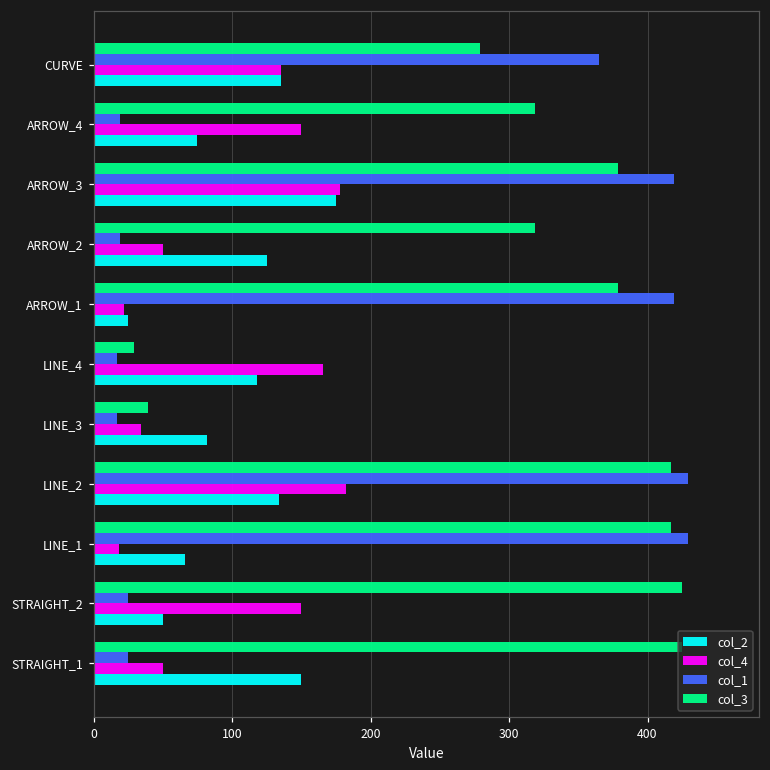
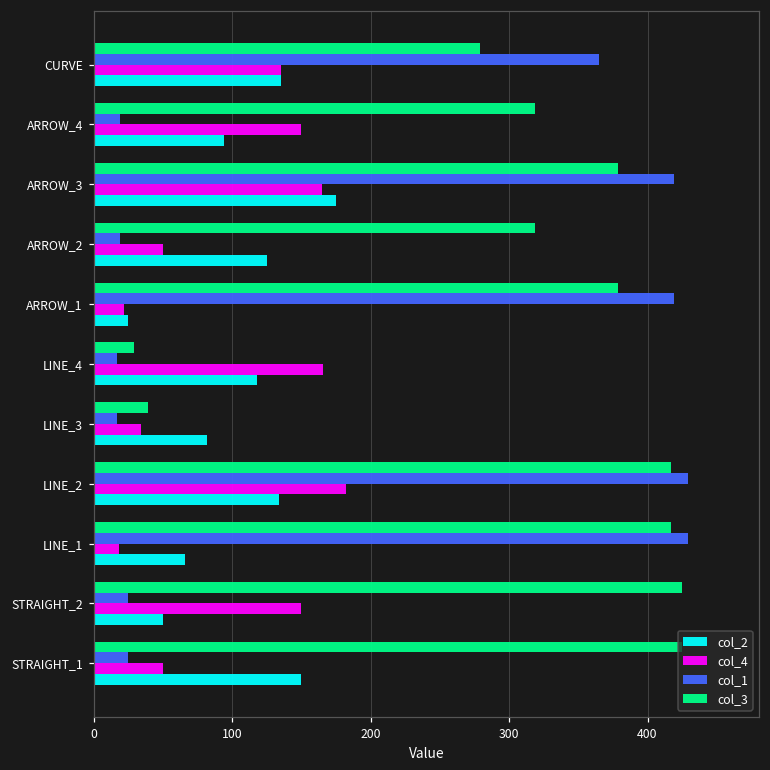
  {
    "col_2": {
      "CURVE": 135,
-     "ARROW_4": 75,
+     "ARROW_4": 94,
      "ARROW_3": 175,
      "ARROW_2": 125,
      "ARROW_1": 25,
      "LINE_4": 118,
      "LINE_3": 82,
      "LINE_2": 134,
      "LINE_1": 66,
      "STRAIGHT_2": 50,
      "STRAIGHT_1": 150
    },
    "col_4": {
      "CURVE": 135,
      "ARROW_4": 150,
-     "ARROW_3": 178,
+     "ARROW_3": 165,
      "ARROW_2": 50,
      "ARROW_1": 22,
      "LINE_4": 166,
      "LINE_3": 34,
      "LINE_2": 182,
      "LINE_1": 18,
      "STRAIGHT_2": 150,
      "STRAIGHT_1": 50
    },
    "col_1": {
      "CURVE": 365,
      "ARROW_4": 19,
      "ARROW_3": 419,
      "ARROW_2": 19,
      "ARROW_1": 419,
      "LINE_4": 17,
      "LINE_3": 17,
      "LINE_2": 429,
      "LINE_1": 429,
      "STRAIGHT_2": 25,
      "STRAIGHT_1": 25
    },
    "col_3": {
      "CURVE": 279,
      "ARROW_4": 319,
      "ARROW_3": 379,
      "ARROW_2": 319,
      "ARROW_1": 379,
      "LINE_4": 29,
      "LINE_3": 39,
      "LINE_2": 417,
      "LINE_1": 417,
      "STRAIGHT_2": 425
    }
  }
